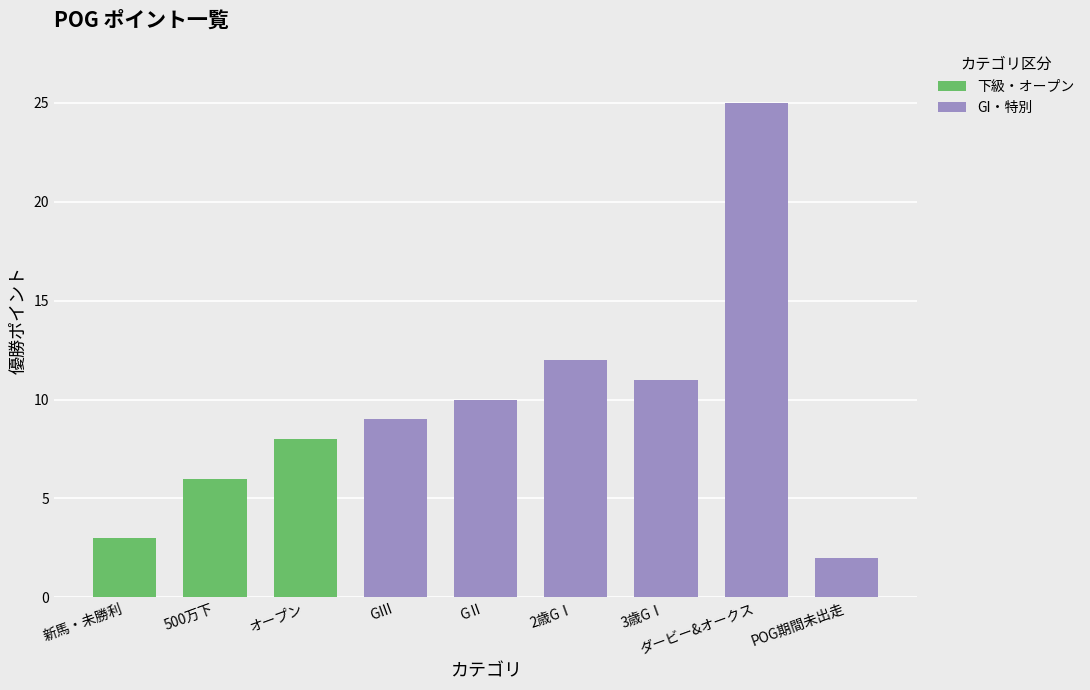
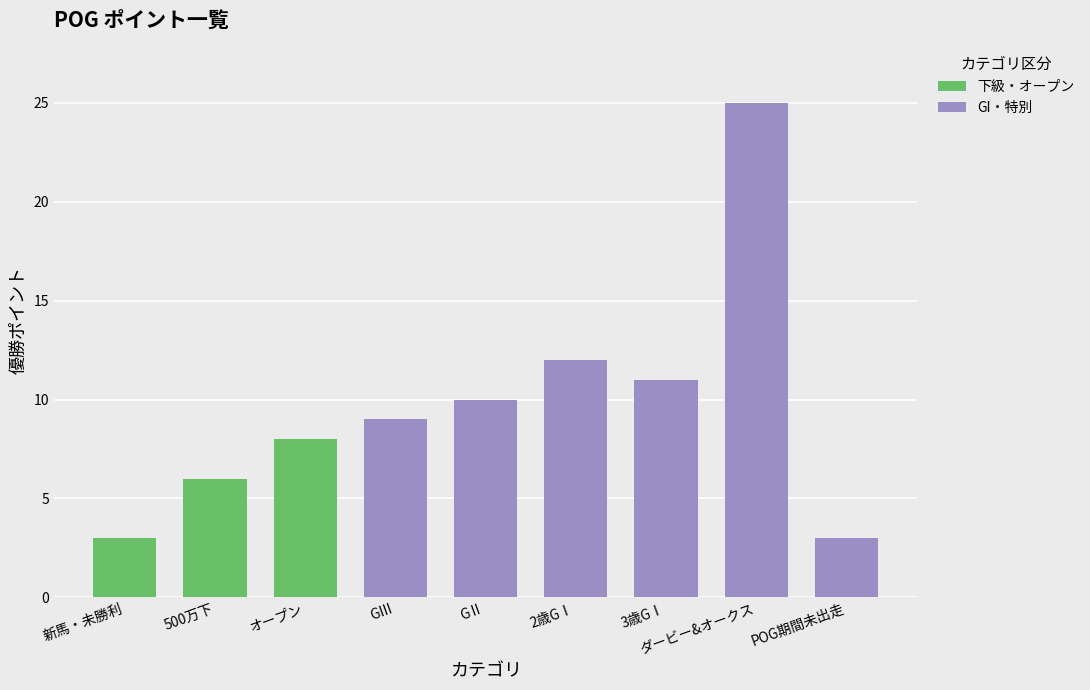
  {
    "下級・オープン": {
      "新馬・未勝利": 3,
      "500万下": 6,
      "オープン": 8
    },
    "GI・特別": {
      "GⅢ": 9,
      "GⅡ": 10,
      "2歳GⅠ": 12,
      "3歳GⅠ": 11,
      "ダービー&オークス": 25,
-     "POG期間未出走": 2
+     "POG期間未出走": 3
    }
  }
